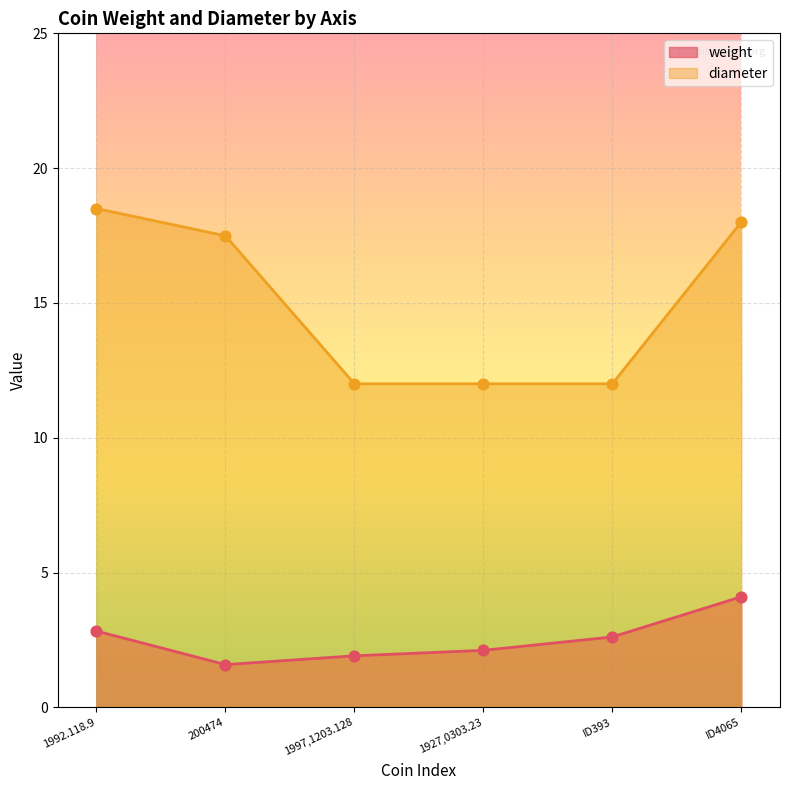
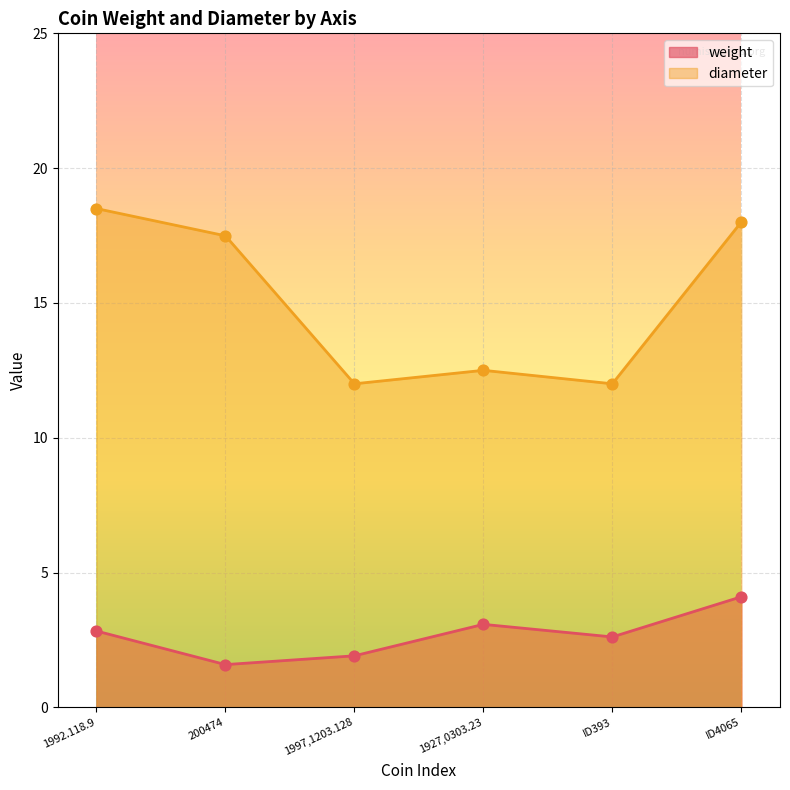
  {
    "weight": {
      "1992.118.9": 2.8,
      "200474": 1.6,
      "1997,1203.128": 1.9,
-     "1927,0303.23": 2.1,
+     "1927,0303.23": 3.1,
      "ID393": 2.6,
      "ID4065": 4.1
    },
    "diameter": {
      "1992.118.9": 18.5,
      "200474": 17.5,
      "1997,1203.128": 12.0,
-     "1927,0303.23": 12.0,
+     "1927,0303.23": 12.5,
      "ID393": 12.0,
      "ID4065": 18.0
    }
  }
